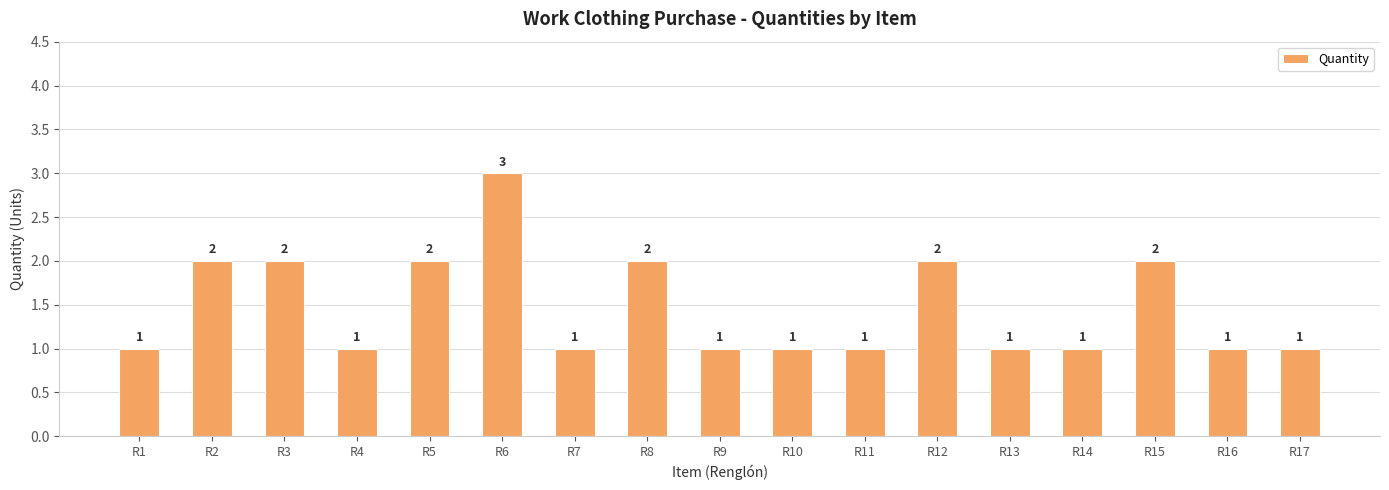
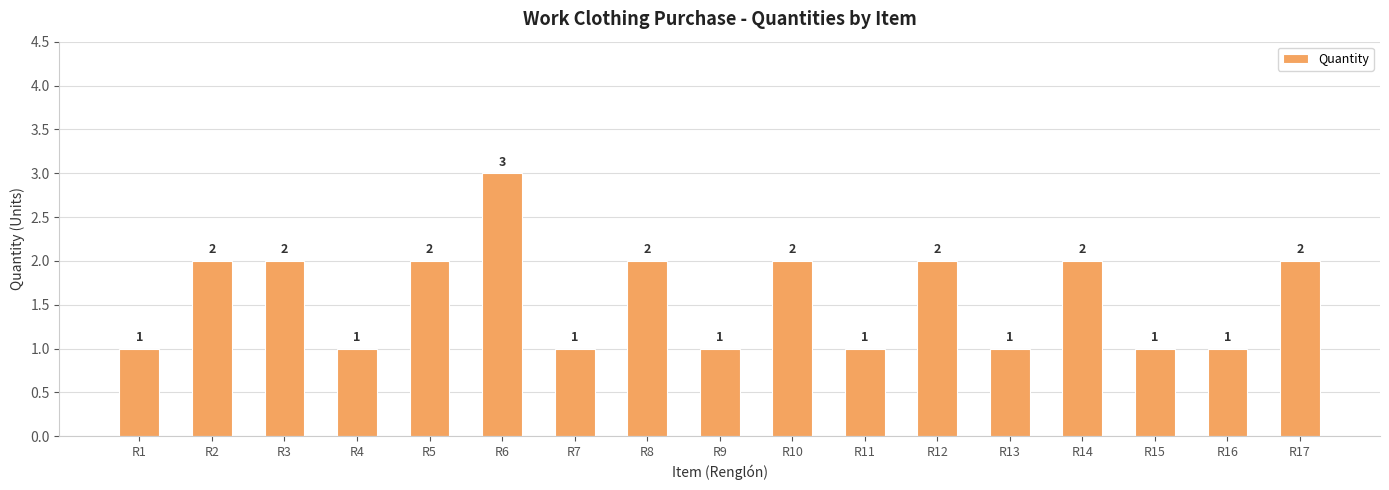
  {
    "R1": 1,
    "R2": 2,
    "R3": 2,
    "R4": 1,
    "R5": 2,
    "R6": 3,
    "R7": 1,
    "R8": 2,
    "R9": 1,
-   "R10": 1,
+   "R10": 2,
    "R11": 1,
    "R12": 2,
    "R13": 1,
-   "R14": 1,
-   "R15": 2,
+   "R14": 2,
+   "R15": 1,
    "R16": 1,
-   "R17": 1
+   "R17": 2
  }
